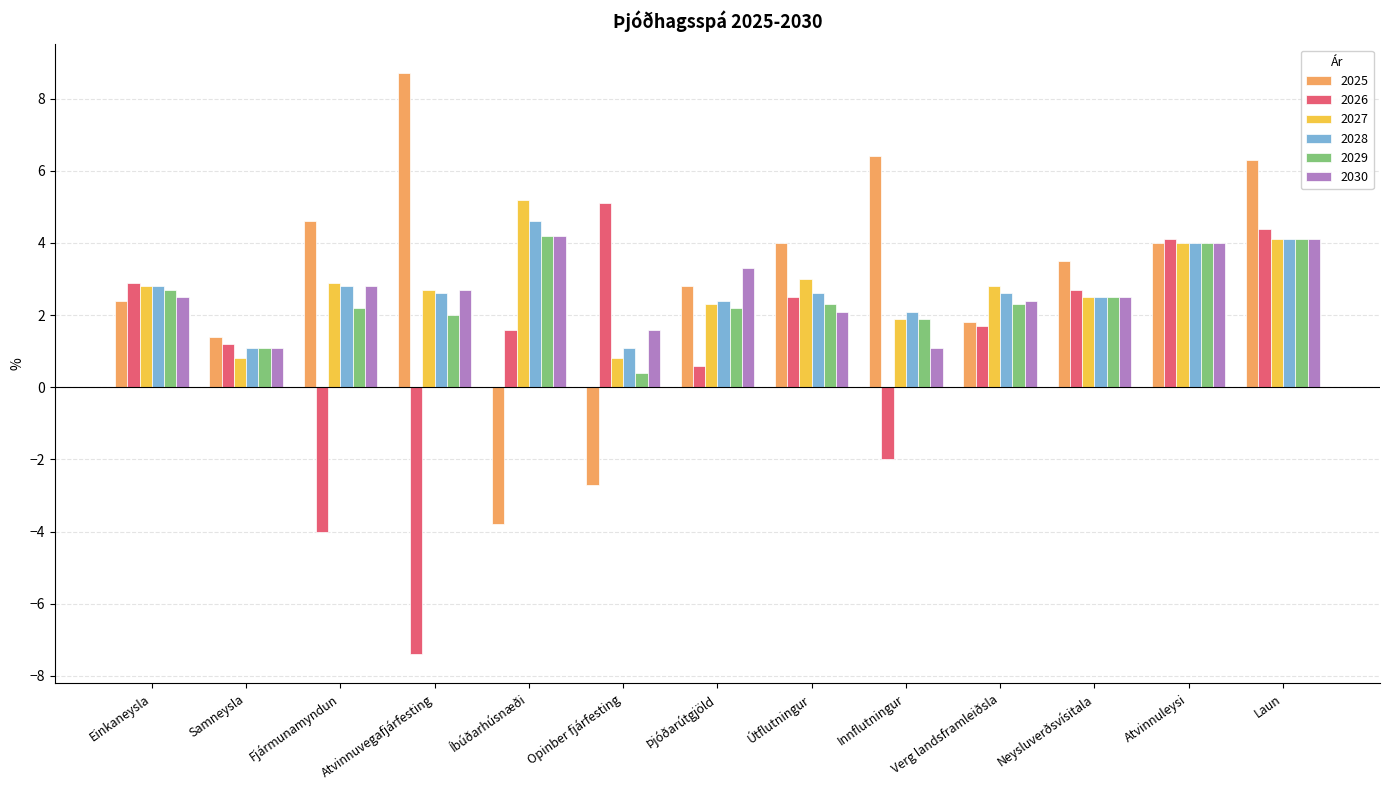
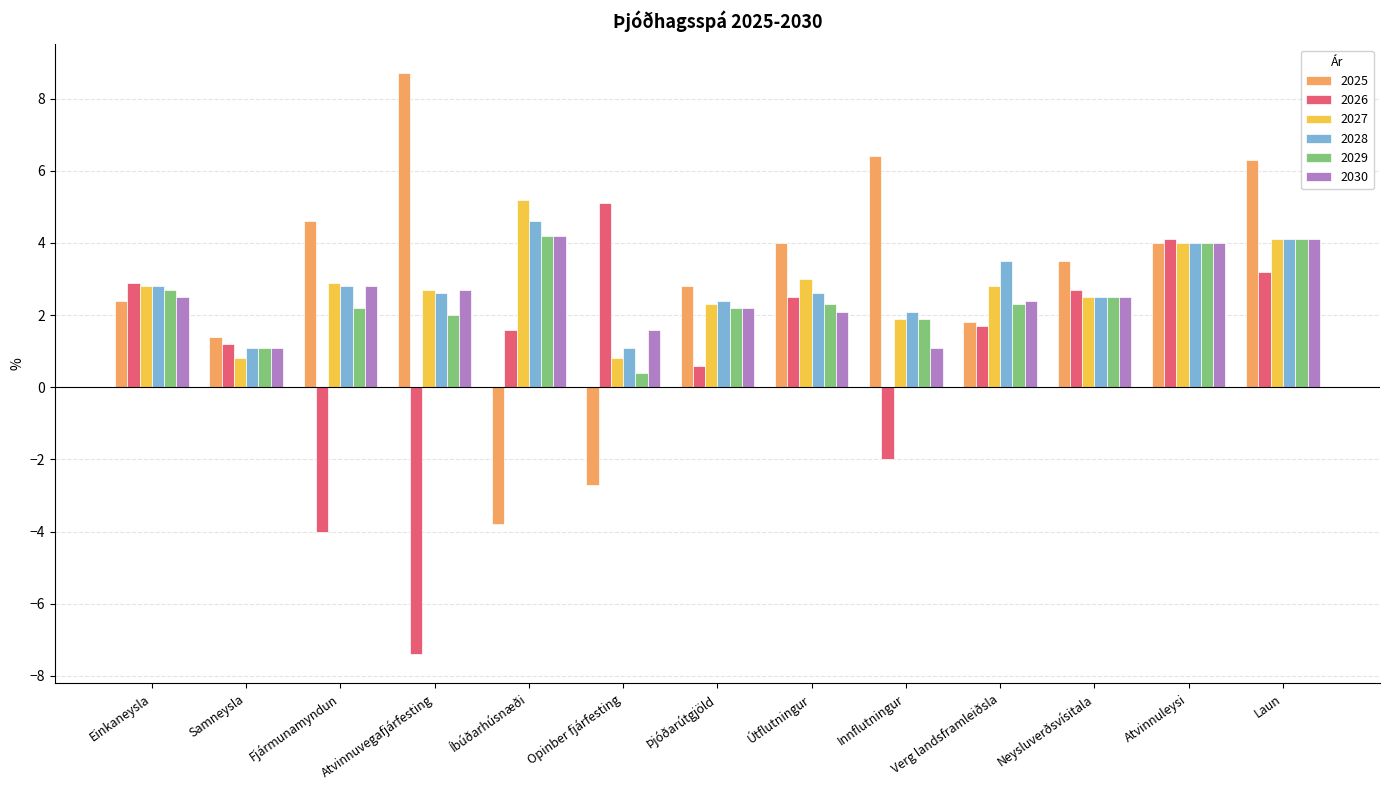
  {
    "2026": {
      "Einkaneysla": 2.9,
      "Samneysla": 1.2,
      "Fjármunamyndun": -4.0,
      "Atvinnuvegafjárfesting": -7.4,
      "Íbúðarhúsnæði": 1.6,
      "Opinber fjárfesting": 5.1,
      "Þjóðarútgjöld": 0.6,
      "Útflutningur": 2.5,
      "Innflutningur": -2.0,
      "Verg landsframleiðsla": 1.7,
      "Neysluverðsvísitala": 2.7,
      "Atvinnuleysi": 4.1,
-     "Laun": 4.4
+     "Laun": 3.2
    },
    "2028": {
      "Einkaneysla": 2.8,
      "Samneysla": 1.1,
      "Fjármunamyndun": 2.8,
      "Atvinnuvegafjárfesting": 2.6,
      "Íbúðarhúsnæði": 4.6,
      "Opinber fjárfesting": 1.1,
      "Þjóðarútgjöld": 2.4,
      "Útflutningur": 2.6,
      "Innflutningur": 2.1,
-     "Verg landsframleiðsla": 2.6,
+     "Verg landsframleiðsla": 3.5,
      "Neysluverðsvísitala": 2.5,
      "Atvinnuleysi": 4.0,
      "Laun": 4.1
    },
    "2029": {
      "Einkaneysla": 2.7,
      "Samneysla": 1.1,
      "Fjármunamyndun": 2.2,
      "Atvinnuvegafjárfesting": 2.0,
      "Íbúðarhúsnæði": 4.2,
      "Opinber fjárfesting": 0.4,
      "Þjóðarútgjöld": 2.2,
      "Útflutningur": 2.3,
      "Innflutningur": 1.9,
      "Verg landsframleiðsla": 2.3,
      "Neysluverðsvísitala": 2.5,
      "Atvinnuleysi": 4.0,
      "Laun": 4.1
    },
    "2030": {
      "Einkaneysla": 2.5,
      "Samneysla": 1.1,
      "Fjármunamyndun": 2.8,
      "Atvinnuvegafjárfesting": 2.7,
      "Íbúðarhúsnæði": 4.2,
      "Opinber fjárfesting": 1.6,
-     "Þjóðarútgjöld": 3.3,
+     "Þjóðarútgjöld": 2.2,
      "Útflutningur": 2.1,
      "Innflutningur": 1.1,
      "Verg landsframleiðsla": 2.4,
      "Neysluverðsvísitala": 2.5,
      "Atvinnuleysi": 4.0,
      "Laun": 4.1
    }
  }
